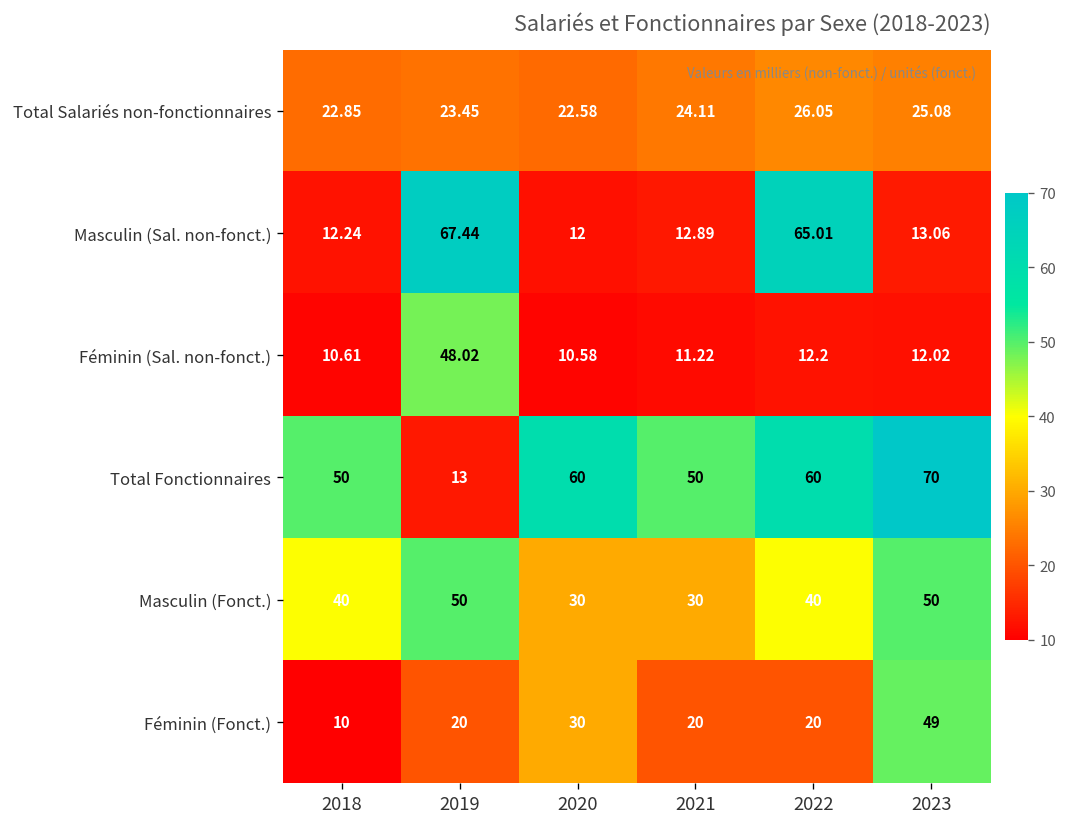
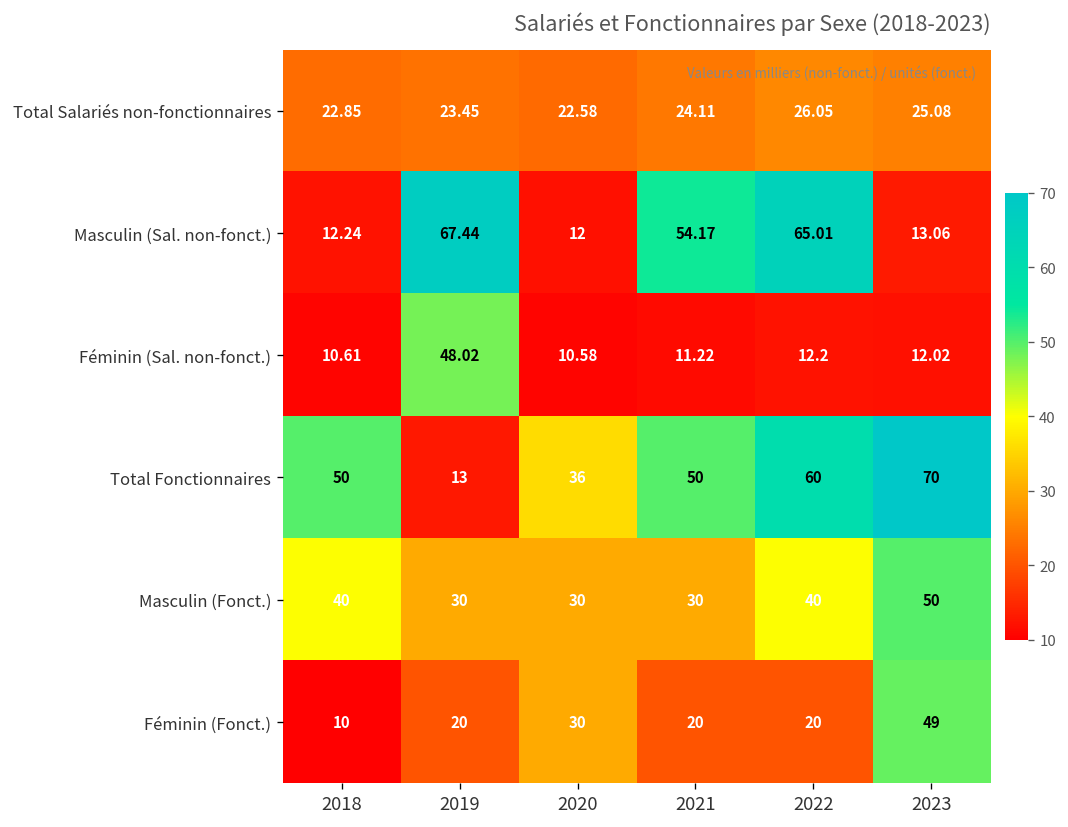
  {
    "Total Salariés non-fonctionnaires": {
      "2018": 22.85,
      "2019": 23.45,
      "2020": 22.58,
      "2021": 24.11,
      "2023": 25.08
    },
    "Masculin (Sal. non-fonct.)": {
      "2018": 12.24,
      "2019": 67.44,
      "2020": 12,
-     "2021": 12.89,
+     "2021": 54.17,
      "2022": 65.01,
      "2023": 13.06
    },
    "Féminin (Sal. non-fonct.)": {
      "2018": 10.61,
      "2019": 48.02,
      "2020": 10.58,
      "2021": 11.22,
      "2022": 12.2,
      "2023": 12.02
    },
    "Total Fonctionnaires": {
      "2018": 50,
      "2019": 13,
-     "2020": 60,
+     "2020": 36,
      "2021": 50,
      "2022": 60,
      "2023": 70
    },
    "Masculin (Fonct.)": {
      "2018": 40,
-     "2019": 50,
+     "2019": 30,
      "2020": 30,
      "2021": 30,
      "2022": 40,
      "2023": 50
    },
    "Féminin (Fonct.)": {
      "2018": 10,
      "2019": 20,
      "2020": 30,
      "2021": 20,
      "2022": 20,
      "2023": 49
    }
  }
